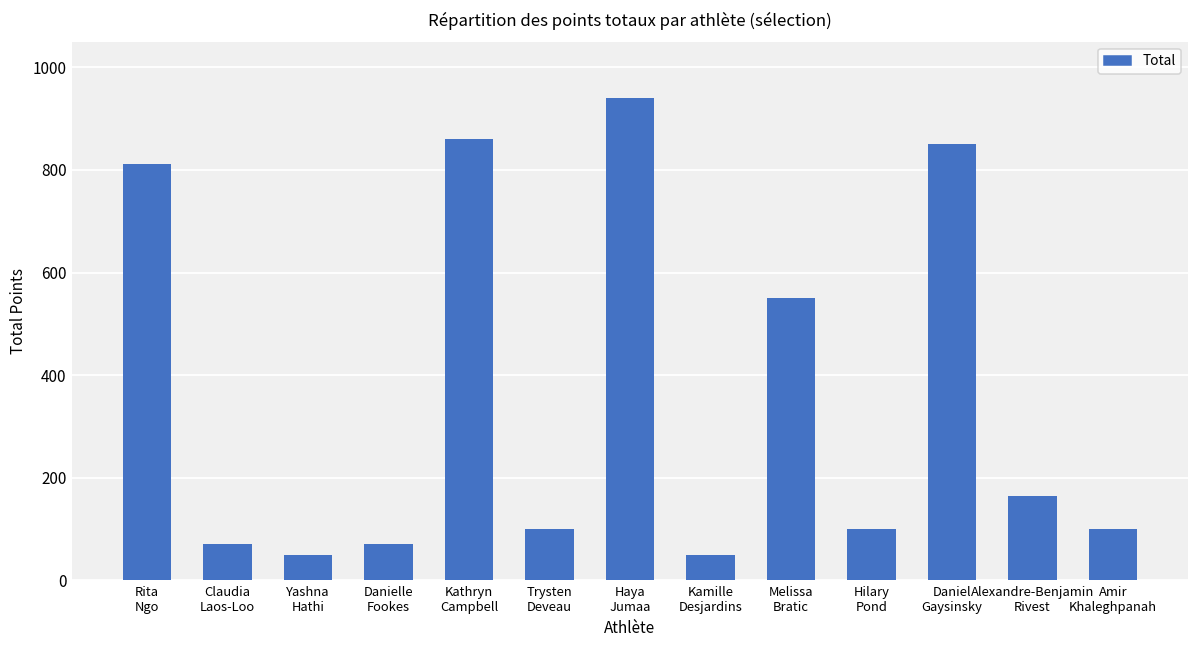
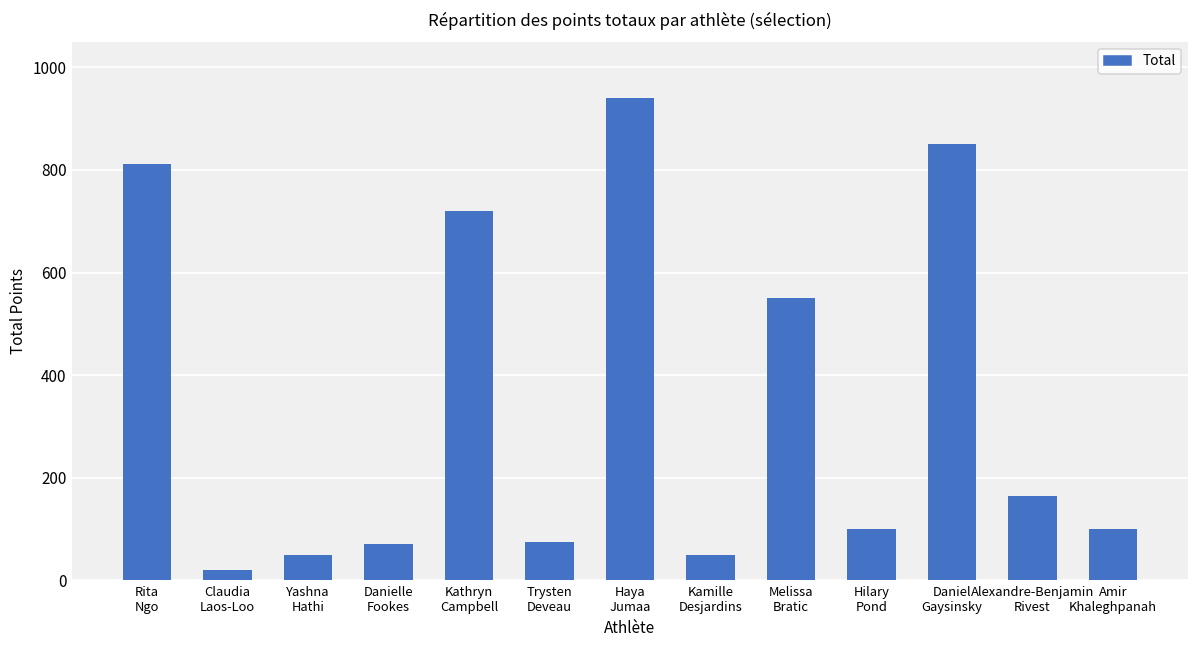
  {
    "Rita Ngo": 810,
-   "Claudia Laos-Loo": 70,
+   "Claudia Laos-Loo": 20,
    "Yashna Hathi": 50,
    "Danielle Fookes": 70,
-   "Kathryn Campbell": 860,
-   "Trysten Deveau": 100,
+   "Kathryn Campbell": 720,
+   "Trysten Deveau": 80,
    "Haya Jumaa": 940,
    "Kamille Desjardins": 50,
    "Melissa Bratic": 550,
    "Hilary Pond": 100
  }
